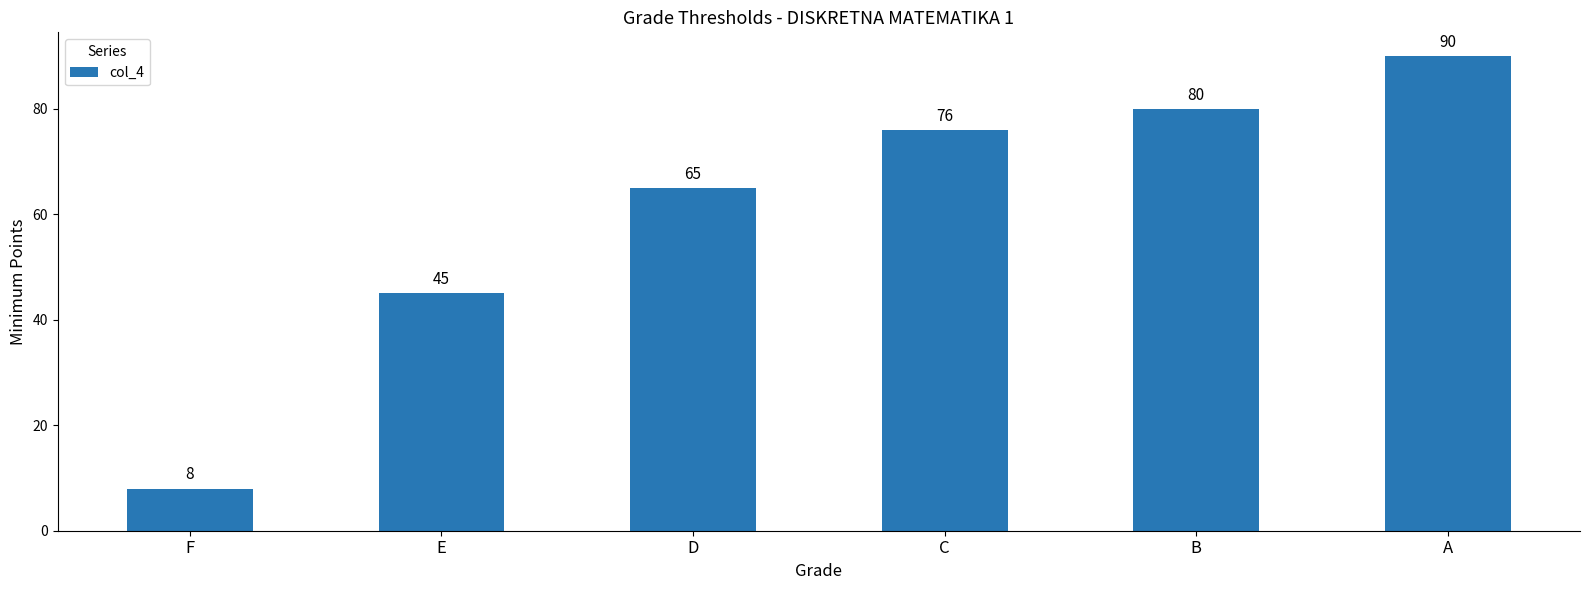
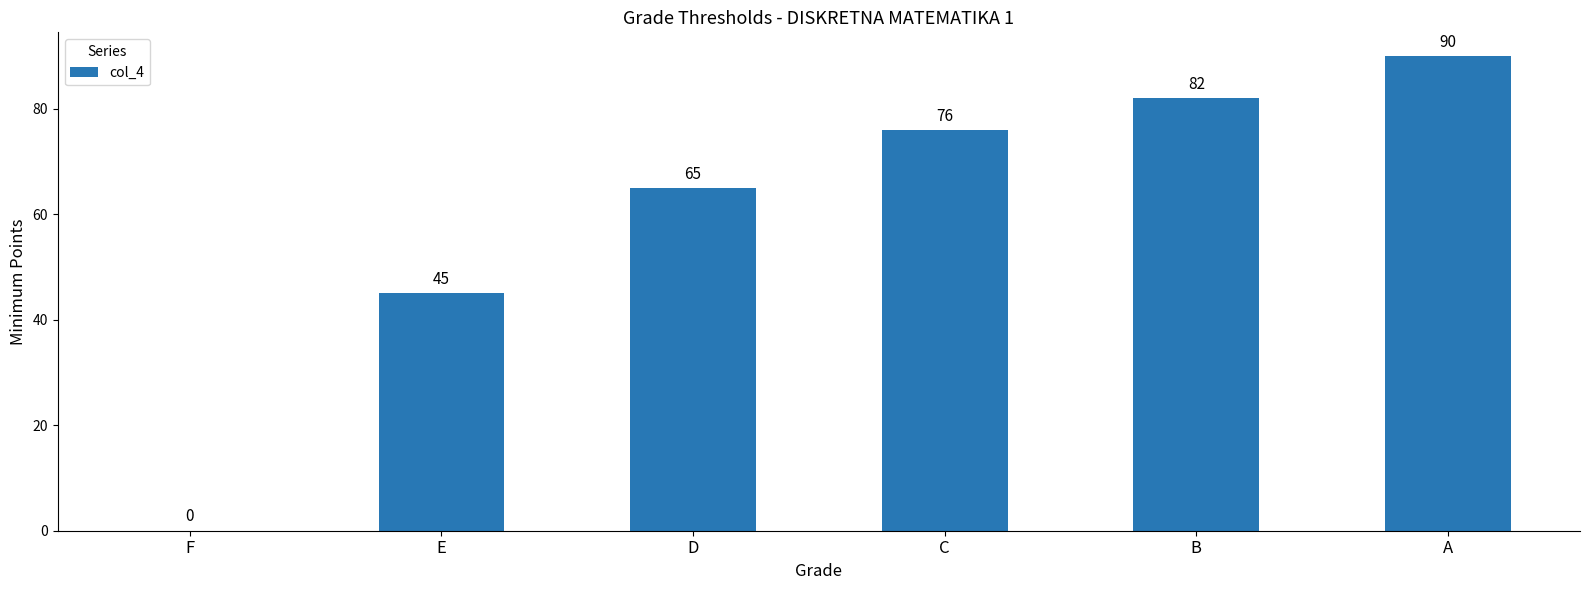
  {
-   "F": 8,
+   "F": 0,
    "E": 45,
    "D": 65,
    "C": 76,
-   "B": 80,
+   "B": 82,
    "A": 90
  }
